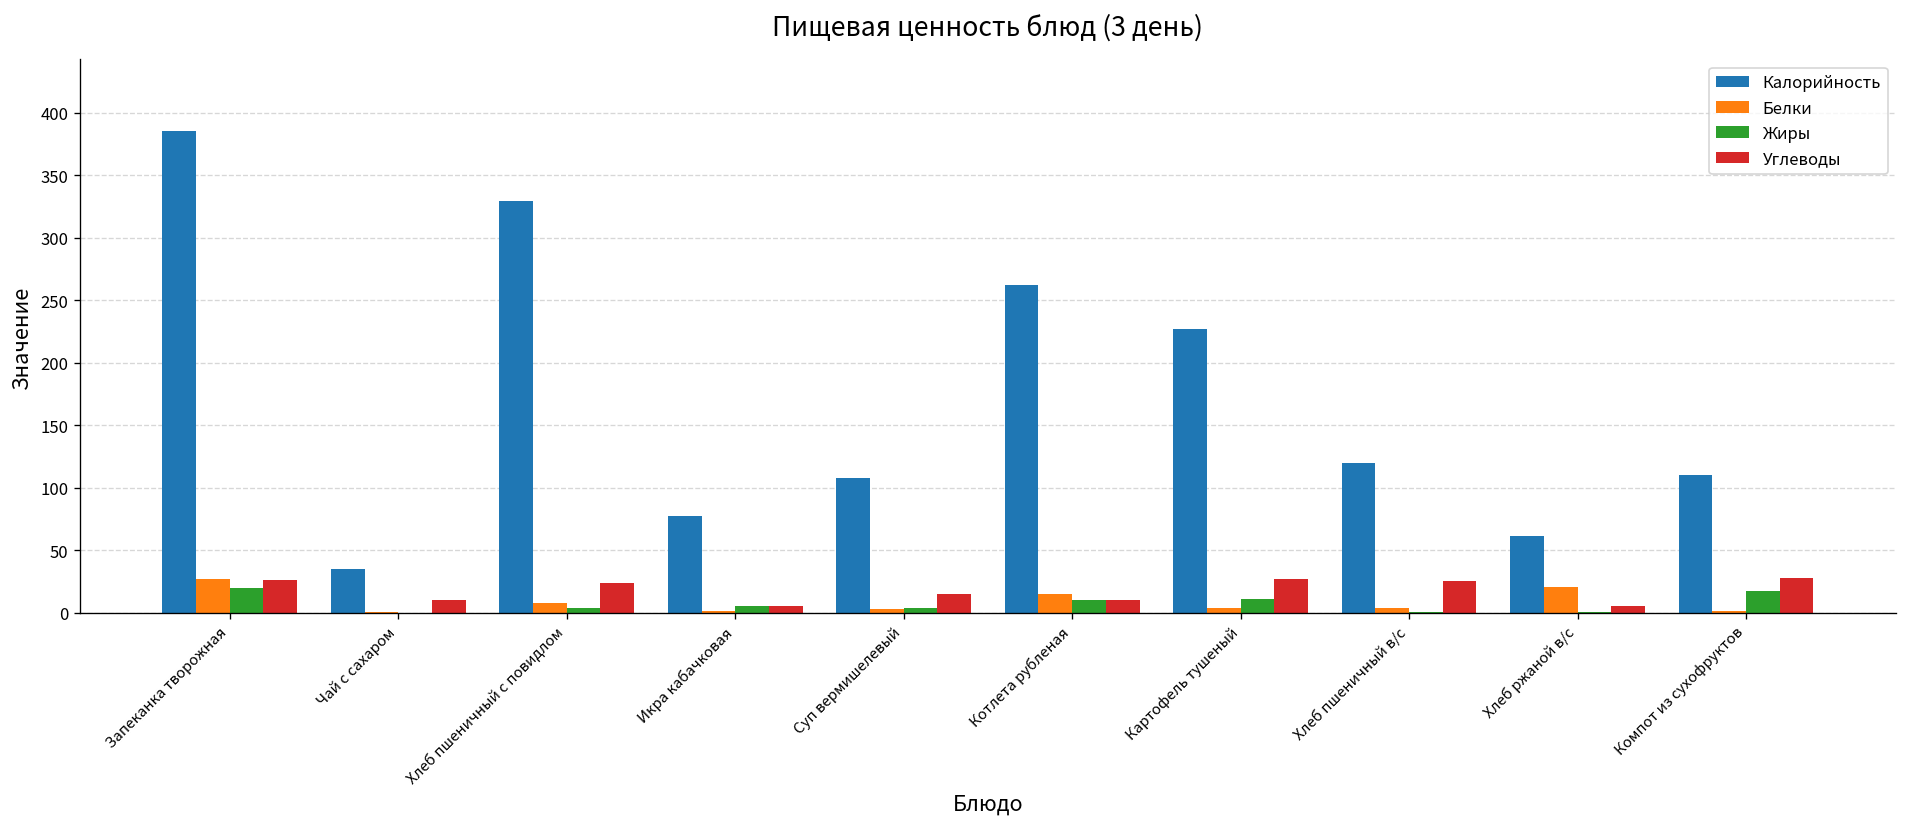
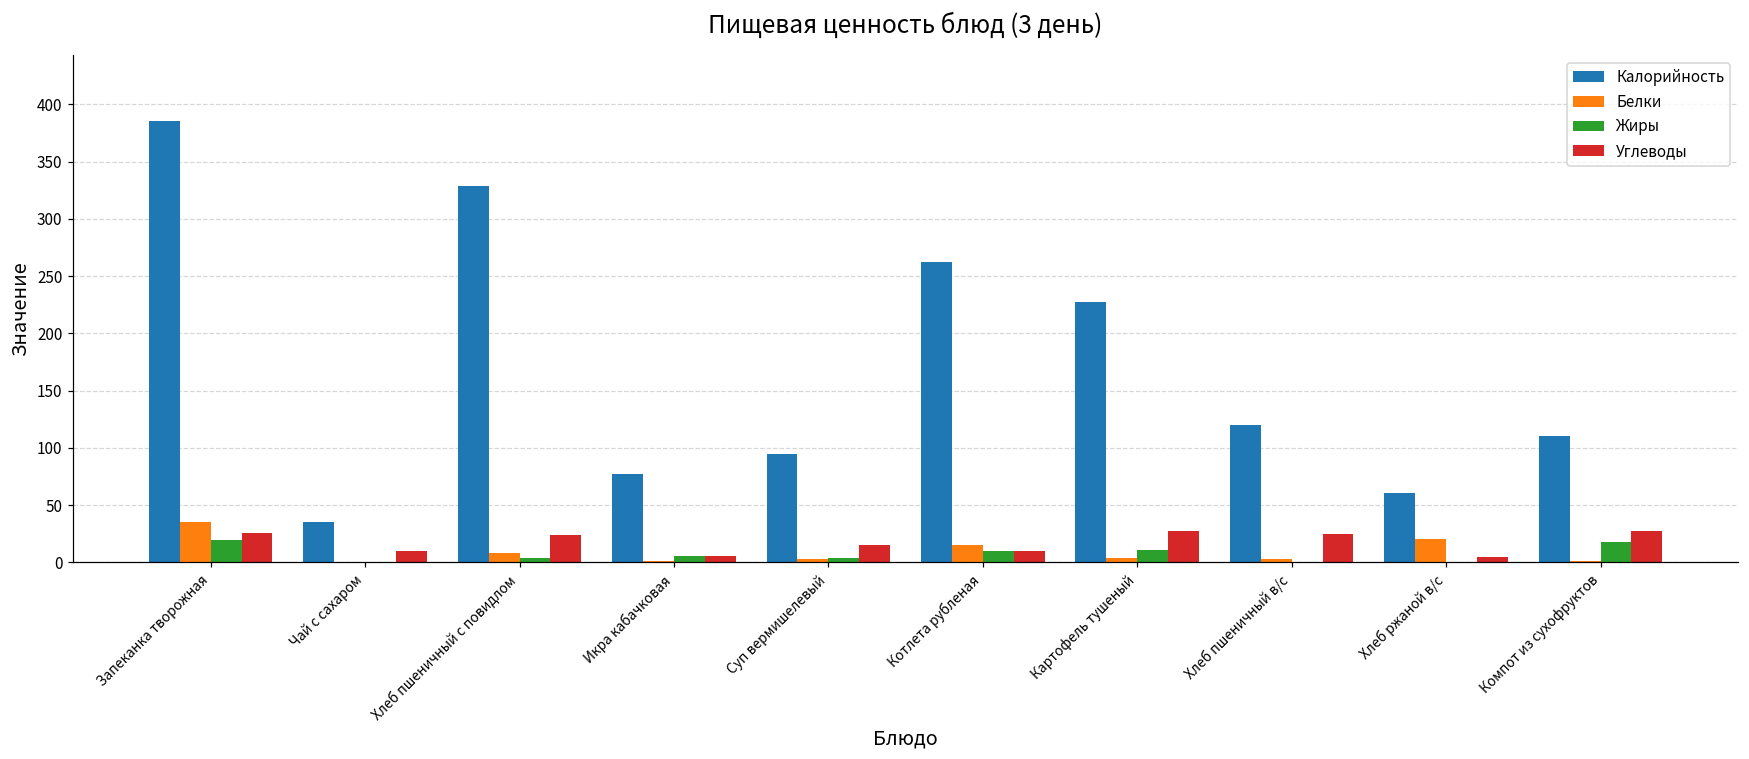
  {
    "Калорийность": {
      "Запеканка творожная": 385,
      "Чай с сахаром": 35,
      "Хлеб пшеничный с повидлом": 329,
      "Икра кабачковая": 78,
-     "Суп вермишелевый": 108,
+     "Суп вермишелевый": 95,
      "Котлета рубленая": 262,
      "Картофель тушеный": 227,
      "Хлеб пшеничный в/с": 120,
      "Хлеб ржаной в/с": 61,
      "Компот из сухофруктов": 110
    },
    "Белки": {
-     "Запеканка творожная": 27,
+     "Запеканка творожная": 36,
      "Хлеб пшеничный с повидлом": 8,
      "Суп вермишелевый": 3,
      "Котлета рубленая": 15,
      "Картофель тушеный": 4,
      "Хлеб пшеничный в/с": 3,
      "Хлеб ржаной в/с": 20
    },
    "Жиры": {
      "Запеканка творожная": 19,
      "Хлеб пшеничный с повидлом": 4,
      "Икра кабачковая": 6,
      "Суп вермишелевый": 4,
      "Котлета рубленая": 10,
      "Картофель тушеный": 11,
      "Компот из сухофруктов": 18
    },
    "Углеводы": {
      "Запеканка творожная": 26,
      "Чай с сахаром": 10,
      "Хлеб пшеничный с повидлом": 24,
      "Икра кабачковая": 6,
      "Суп вермишелевый": 15,
      "Котлета рубленая": 10,
      "Картофель тушеный": 27,
      "Хлеб пшеничный в/с": 25,
      "Хлеб ржаной в/с": 5,
      "Компот из сухофруктов": 28
    }
  }
